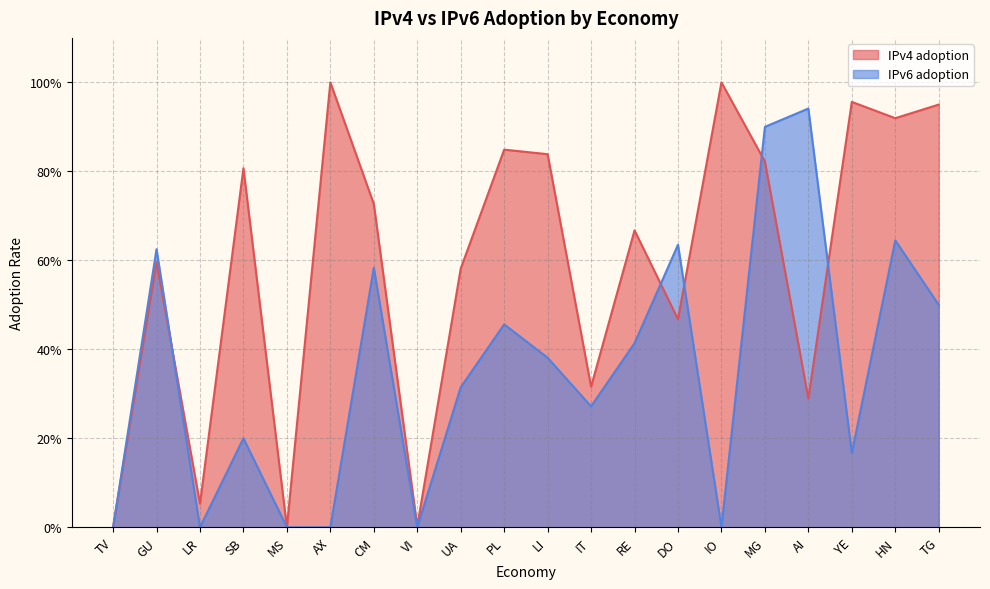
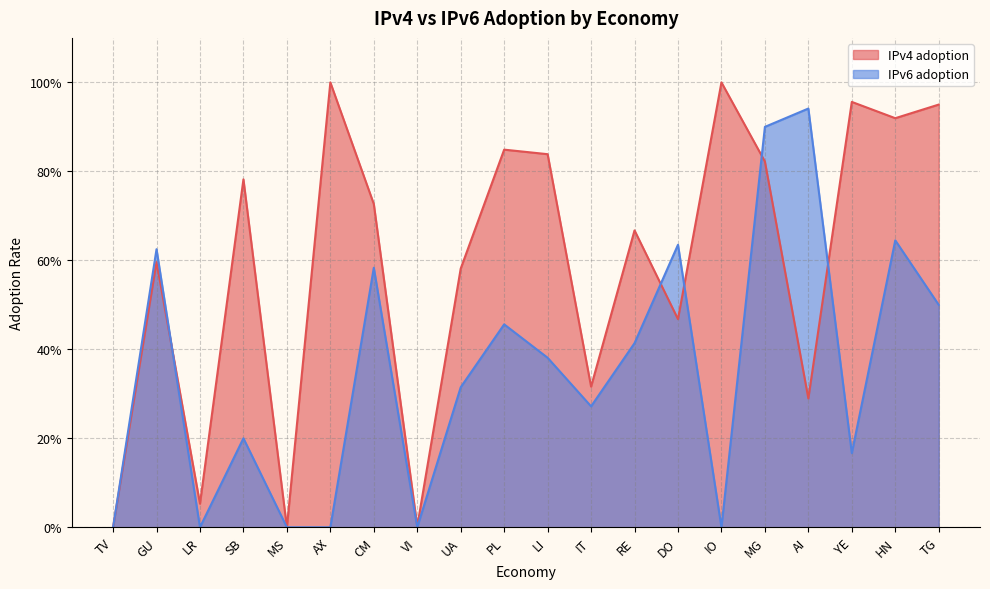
  {
    "IPv4 adoption": {
      "GU": "60%",
      "LR": "5%",
-     "SB": "81%",
+     "SB": "78%",
      "AX": "100%",
      "CM": "73%",
      "UA": "58%",
      "PL": "85%",
      "LI": "84%",
      "IT": "32%",
      "RE": "67%",
      "DO": "47%",
      "IO": "100%",
      "MG": "82%",
      "AI": "29%",
      "YE": "96%",
      "HN": "92%",
      "TG": "95%"
    },
    "IPv6 adoption": {
      "GU": "63%",
      "LR": "0%",
      "SB": "20%",
      "AX": "0%",
      "CM": "58%",
      "UA": "31%",
      "PL": "46%",
      "LI": "38%",
      "IT": "27%",
      "RE": "41%",
      "DO": "64%",
      "IO": "0%",
      "MG": "90%",
      "AI": "94%",
      "YE": "17%",
      "HN": "64%",
      "TG": "50%"
    }
  }
